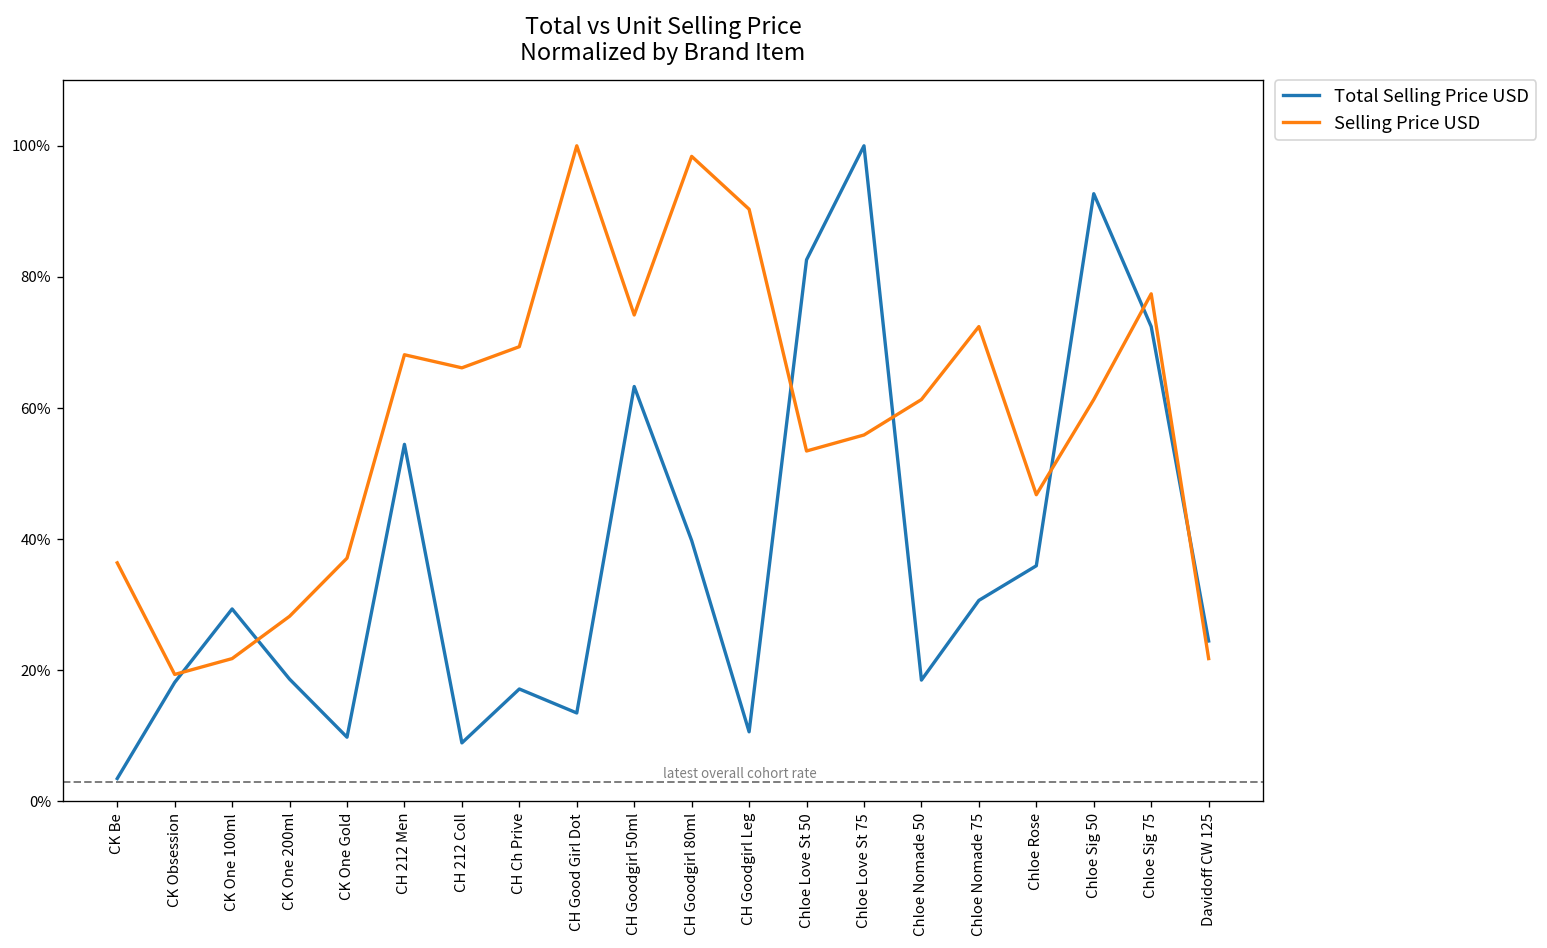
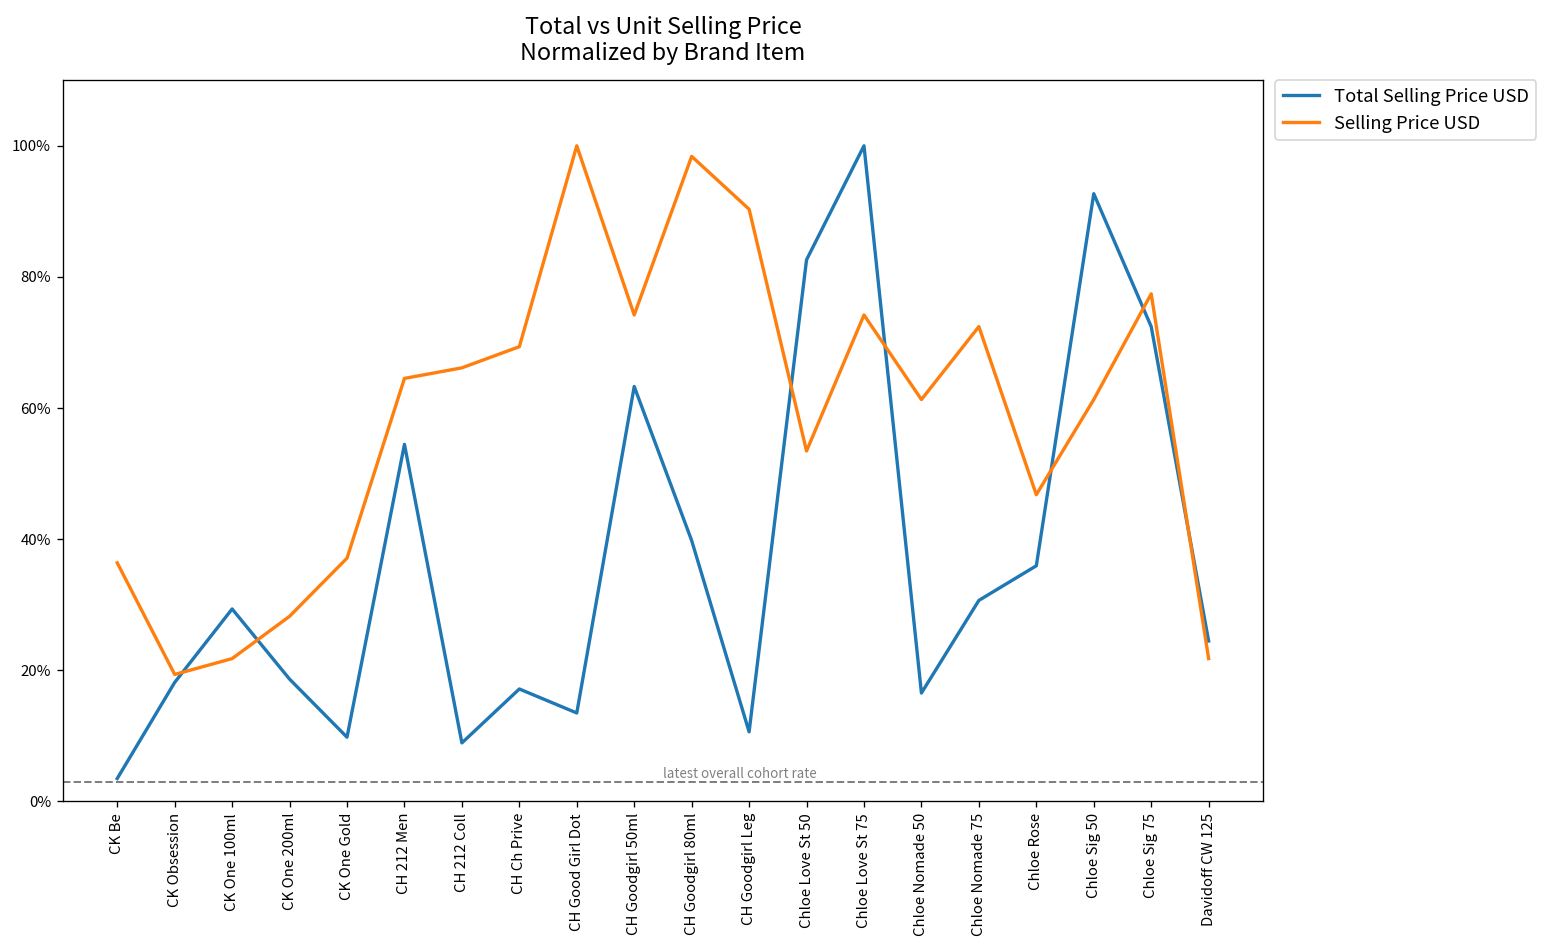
  {
    "Total Selling Price USD": {
      "CK Be": "3%",
      "CK Obsession": "18%",
      "CK One 100ml": "29%",
      "CK One 200ml": "19%",
      "CK One Gold": "10%",
      "CH 212 Men": "54%",
      "CH 212 Coll": "9%",
      "CH Ch Prive": "17%",
      "CH Good Girl Dot": "13%",
      "CH Goodgirl 50ml": "63%",
      "CH Goodgirl 80ml": "40%",
      "CH Goodgirl Leg": "11%",
      "Chloe Love St 50": "83%",
      "Chloe Love St 75": "100%",
-     "Chloe Nomade 50": "18%",
+     "Chloe Nomade 50": "17%",
      "Chloe Nomade 75": "31%",
      "Chloe Rose": "36%",
      "Chloe Sig 50": "93%",
      "Chloe Sig 75": "72%",
      "Davidoff CW 125": "24%"
    },
    "Selling Price USD": {
      "CK Be": "36%",
      "CK Obsession": "19%",
      "CK One 100ml": "22%",
      "CK One 200ml": "28%",
      "CK One Gold": "37%",
-     "CH 212 Men": "68%",
+     "CH 212 Men": "65%",
      "CH 212 Coll": "66%",
      "CH Ch Prive": "69%",
      "CH Good Girl Dot": "100%",
      "CH Goodgirl 50ml": "74%",
      "CH Goodgirl 80ml": "98%",
      "CH Goodgirl Leg": "90%",
      "Chloe Love St 50": "53%",
-     "Chloe Love St 75": "56%",
+     "Chloe Love St 75": "74%",
      "Chloe Nomade 50": "61%",
      "Chloe Nomade 75": "72%",
      "Chloe Rose": "47%",
      "Chloe Sig 50": "61%",
      "Chloe Sig 75": "77%",
      "Davidoff CW 125": "22%"
    }
  }
